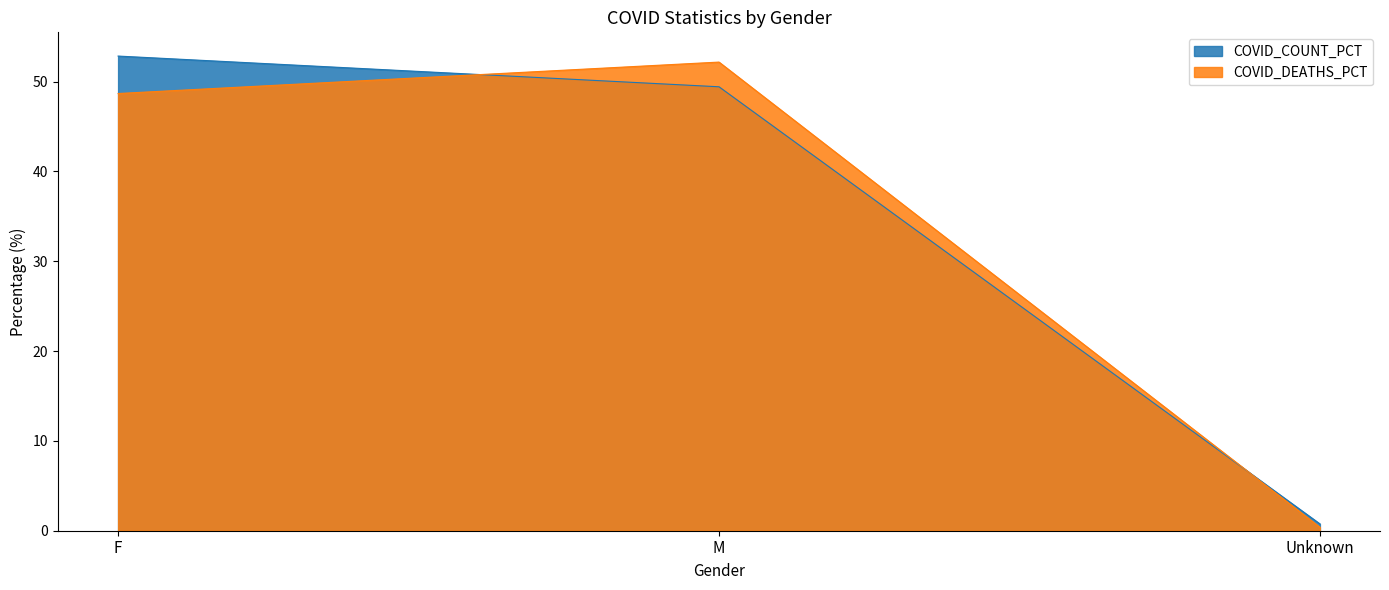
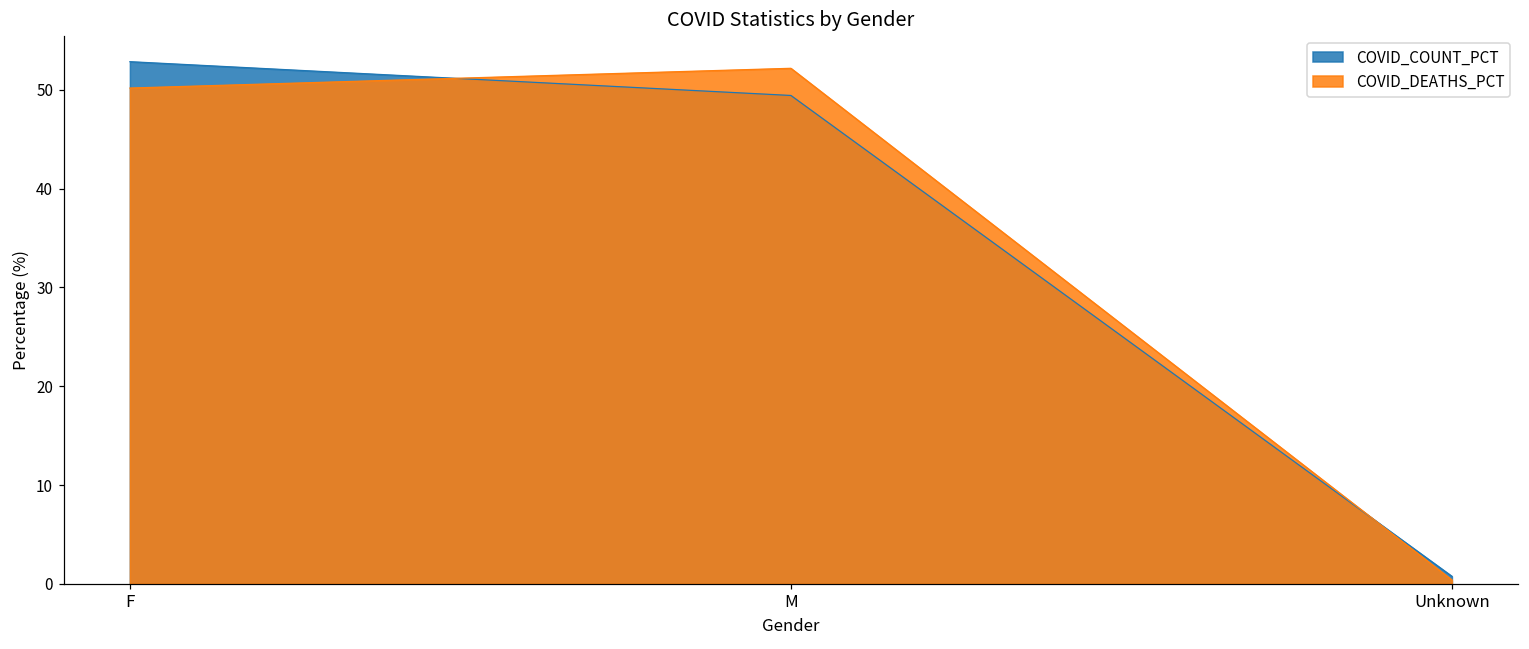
  {
    "COVID_COUNT_PCT": {
      "F": 53,
      "M": 49,
      "Unknown": 1
    },
    "COVID_DEATHS_PCT": {
-     "F": 49,
+     "F": 50,
      "M": 52,
      "Unknown": 0
    }
  }
